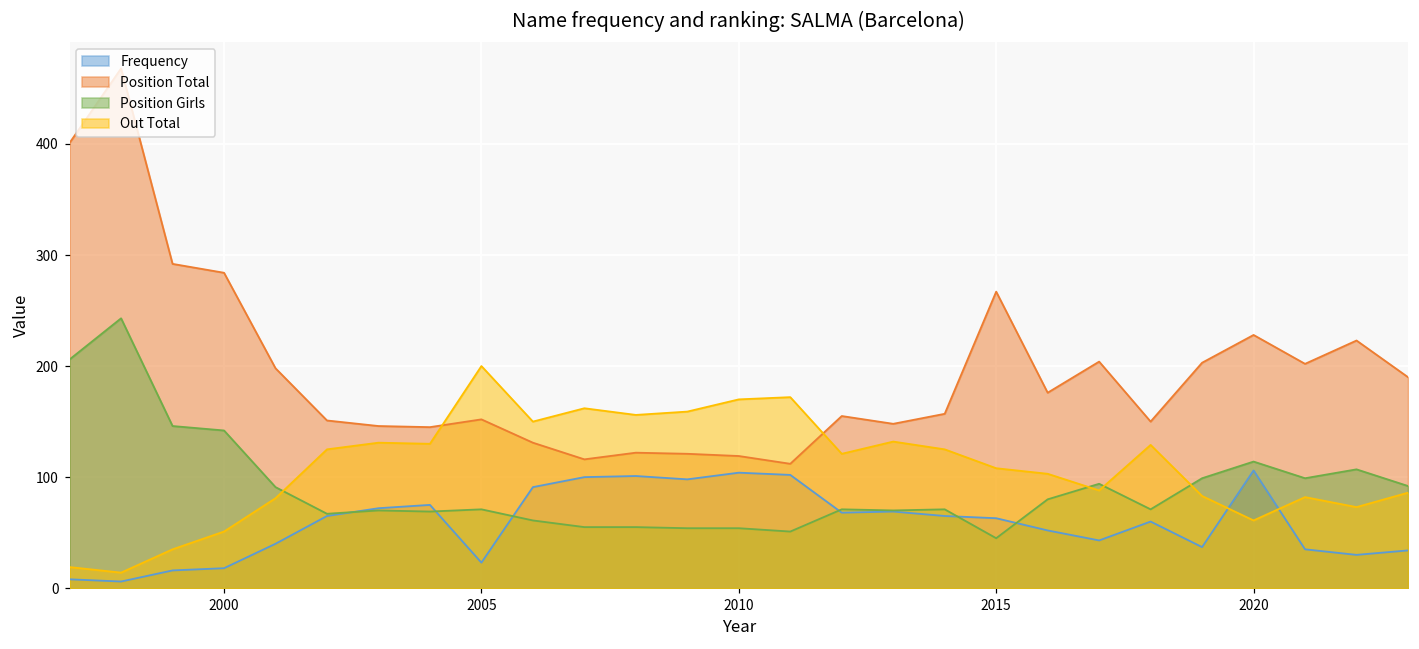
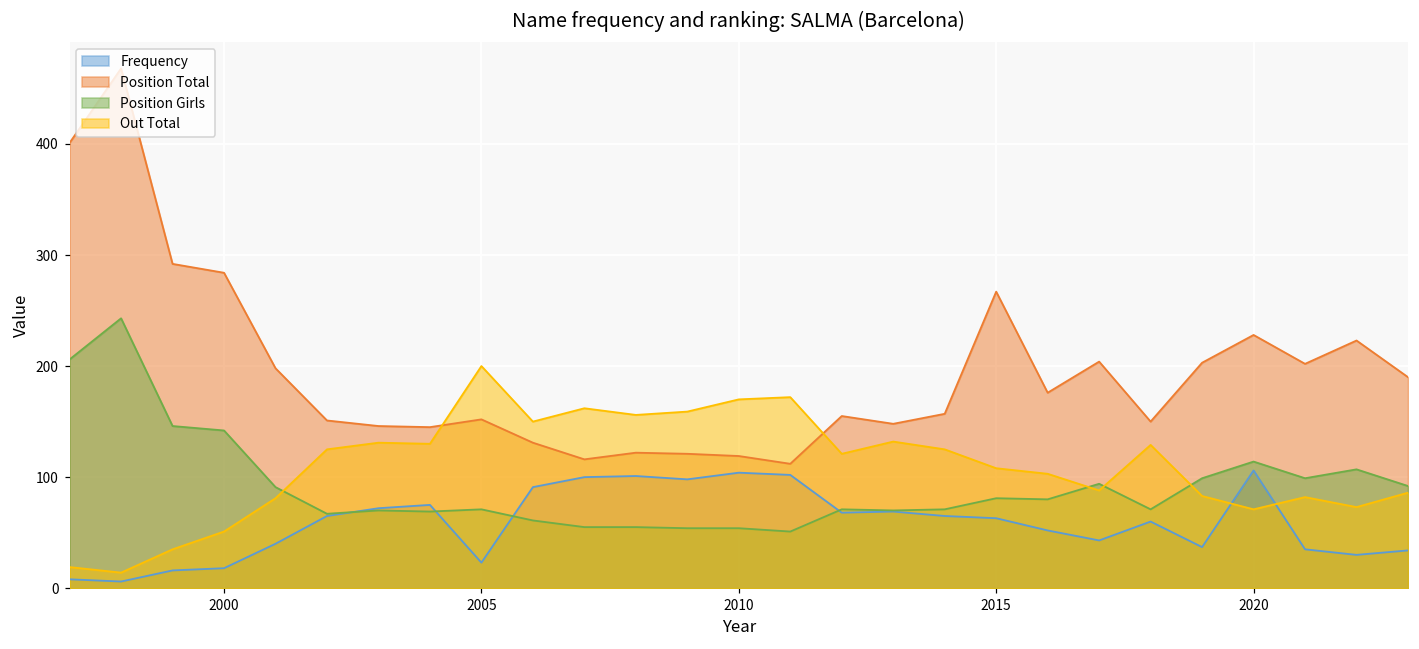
  {
    "Frequency": {
      "2000": 18,
      "2005": 23,
      "2010": 104,
      "2015": 63,
      "2020": 106
    },
    "Position Total": {
      "2000": 284,
      "2005": 152,
      "2010": 119,
      "2015": 267,
      "2020": 228
    },
    "Position Girls": {
      "2000": 142,
      "2005": 71,
      "2010": 54,
-     "2015": 45,
+     "2015": 81,
      "2020": 114
    },
    "Out Total": {
      "2000": 51,
      "2005": 200,
      "2010": 170,
      "2015": 108,
-     "2020": 61
+     "2020": 71
    }
  }
